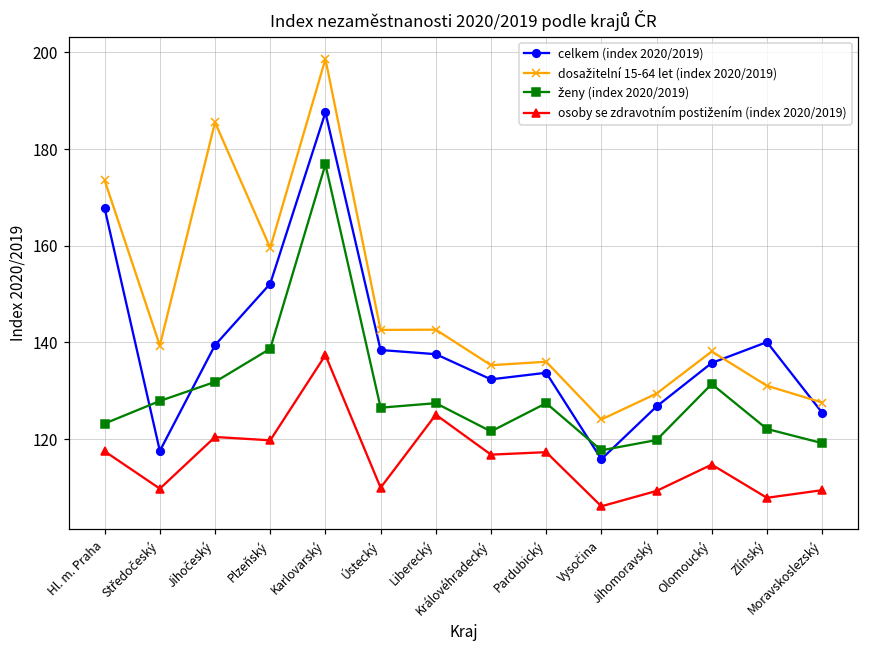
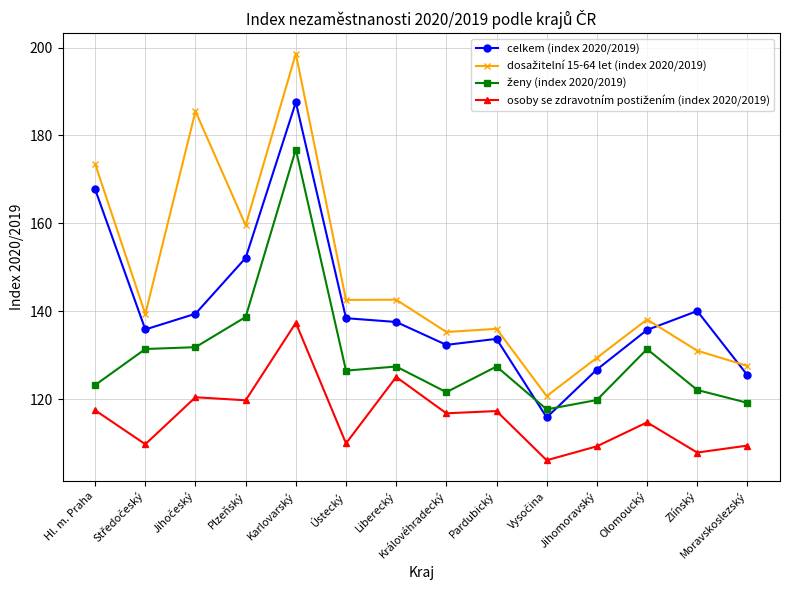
  {
    "celkem (index 2020/2019)": {
      "Hl. m. Praha": 168,
-     "Středočeský": 118,
+     "Středočeský": 136,
      "Jihočeský": 139,
      "Plzeňský": 152,
      "Karlovarský": 188,
      "Ústecký": 138,
      "Liberecký": 138,
      "Královéhradecký": 132,
      "Pardubický": 134,
      "Vysočina": 116,
      "Jihomoravský": 127,
      "Olomoucký": 136,
      "Zlínský": 140,
      "Moravskoslezský": 125
    },
    "dosažitelní 15-64 let (index 2020/2019)": {
      "Hl. m. Praha": 174,
      "Středočeský": 139,
      "Jihočeský": 186,
      "Plzeňský": 160,
      "Karlovarský": 199,
      "Ústecký": 143,
      "Liberecký": 143,
      "Královéhradecký": 135,
      "Pardubický": 136,
-     "Vysočina": 124,
+     "Vysočina": 121,
      "Jihomoravský": 129,
      "Olomoucký": 138,
      "Zlínský": 131,
      "Moravskoslezský": 128
    },
    "ženy (index 2020/2019)": {
      "Hl. m. Praha": 123,
-     "Středočeský": 128,
+     "Středočeský": 131,
      "Jihočeský": 132,
      "Plzeňský": 139,
      "Karlovarský": 177,
      "Ústecký": 127,
      "Liberecký": 127,
      "Královéhradecký": 122,
      "Pardubický": 127,
      "Vysočina": 118,
      "Jihomoravský": 120,
      "Olomoucký": 131,
      "Zlínský": 122,
      "Moravskoslezský": 119
    },
    "osoby se zdravotním postižením (index 2020/2019)": {
      "Hl. m. Praha": 117,
      "Středočeský": 110,
      "Jihočeský": 120,
      "Plzeňský": 120,
      "Karlovarský": 137,
      "Ústecký": 110,
      "Liberecký": 125,
      "Královéhradecký": 117,
      "Pardubický": 117,
      "Vysočina": 106,
      "Jihomoravský": 109,
      "Olomoucký": 115,
      "Zlínský": 108,
      "Moravskoslezský": 109
    }
  }
